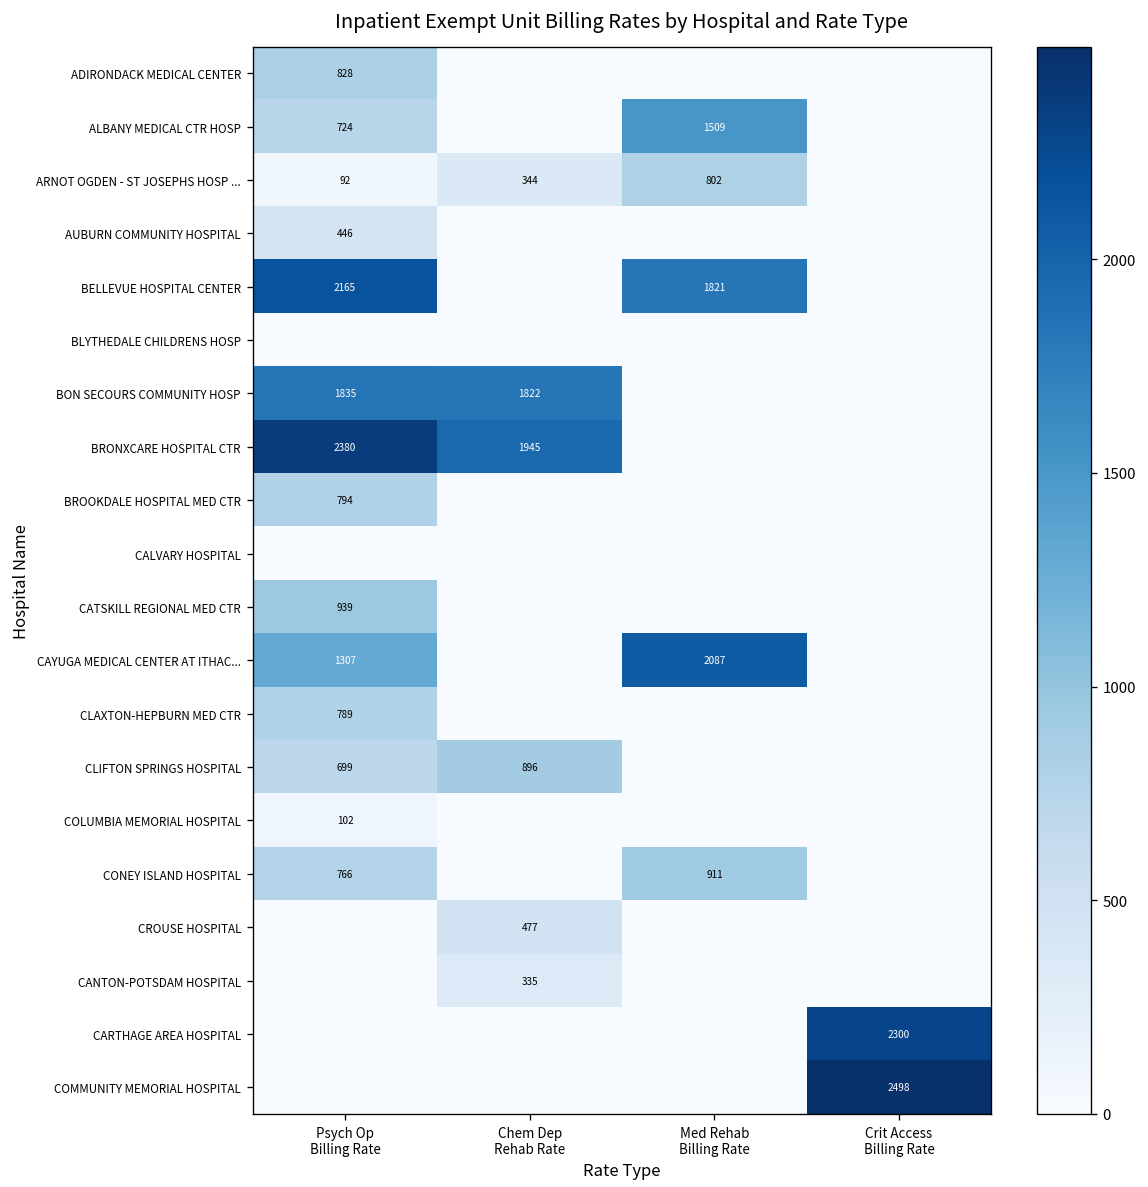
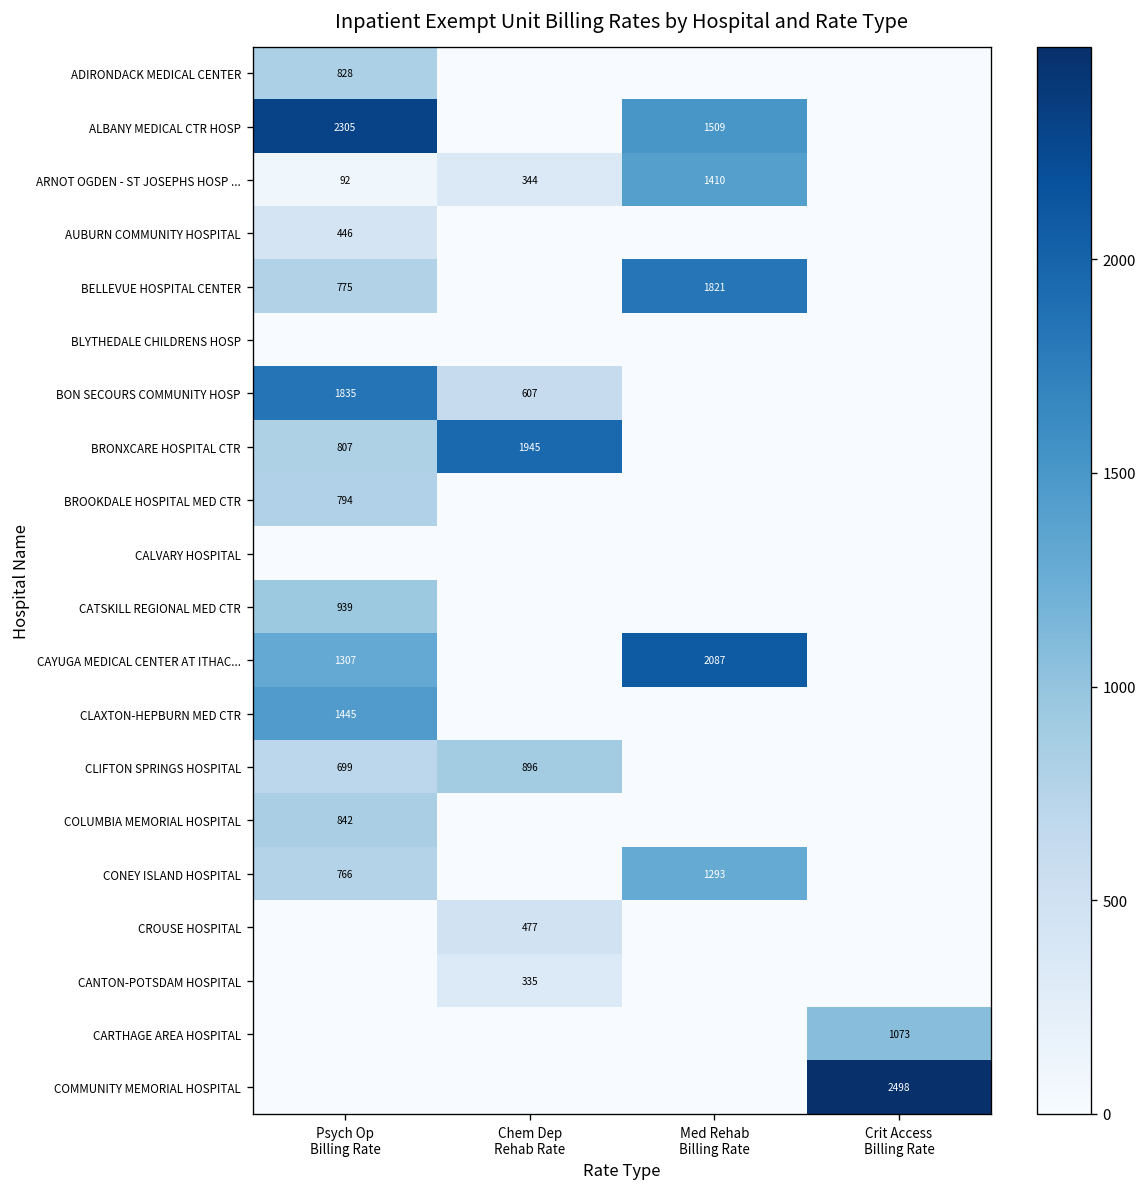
  {
    "ADIRONDACK MEDICAL CENTER": {
      "Psych Op Billing Rate": 828
    },
    "ALBANY MEDICAL CTR HOSP": {
-     "Psych Op Billing Rate": 724,
+     "Psych Op Billing Rate": 2305,
      "Med Rehab Billing Rate": 1509
    },
    "ARNOT OGDEN - ST JOSEPHS HOSP ...": {
      "Psych Op Billing Rate": 92,
      "Chem Dep Rehab Rate": 344,
-     "Med Rehab Billing Rate": 802
+     "Med Rehab Billing Rate": 1410
    },
    "AUBURN COMMUNITY HOSPITAL": {
      "Psych Op Billing Rate": 446
    },
    "BELLEVUE HOSPITAL CENTER": {
-     "Psych Op Billing Rate": 2165,
+     "Psych Op Billing Rate": 775,
      "Med Rehab Billing Rate": 1821
    },
    "BON SECOURS COMMUNITY HOSP": {
      "Psych Op Billing Rate": 1835,
-     "Chem Dep Rehab Rate": 1822
+     "Chem Dep Rehab Rate": 607
    },
    "BRONXCARE HOSPITAL CTR": {
-     "Psych Op Billing Rate": 2380,
+     "Psych Op Billing Rate": 807,
      "Chem Dep Rehab Rate": 1945
    },
    "BROOKDALE HOSPITAL MED CTR": {
      "Psych Op Billing Rate": 794
    },
    "CATSKILL REGIONAL MED CTR": {
      "Psych Op Billing Rate": 939
    },
    "CAYUGA MEDICAL CENTER AT ITHAC...": {
      "Psych Op Billing Rate": 1307,
      "Med Rehab Billing Rate": 2087
    },
    "CLAXTON-HEPBURN MED CTR": {
-     "Psych Op Billing Rate": 789
+     "Psych Op Billing Rate": 1445
    },
    "CLIFTON SPRINGS HOSPITAL": {
      "Psych Op Billing Rate": 699,
      "Chem Dep Rehab Rate": 896
    },
    "COLUMBIA MEMORIAL HOSPITAL": {
-     "Psych Op Billing Rate": 102
+     "Psych Op Billing Rate": 842
    },
    "CONEY ISLAND HOSPITAL": {
      "Psych Op Billing Rate": 766,
-     "Med Rehab Billing Rate": 911
+     "Med Rehab Billing Rate": 1293
    },
    "CROUSE HOSPITAL": {
      "Chem Dep Rehab Rate": 477
    },
    "CANTON-POTSDAM HOSPITAL": {
      "Chem Dep Rehab Rate": 335
    },
    "CARTHAGE AREA HOSPITAL": {
-     "Crit Access Billing Rate": 2300
+     "Crit Access Billing Rate": 1073
    },
    "COMMUNITY MEMORIAL HOSPITAL": {
      "Crit Access Billing Rate": 2498
    }
  }
